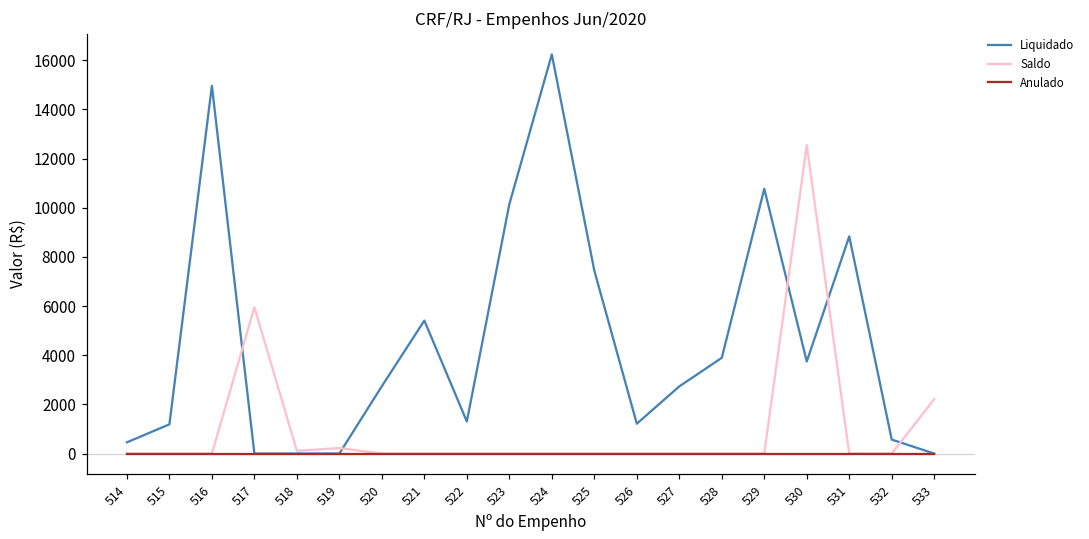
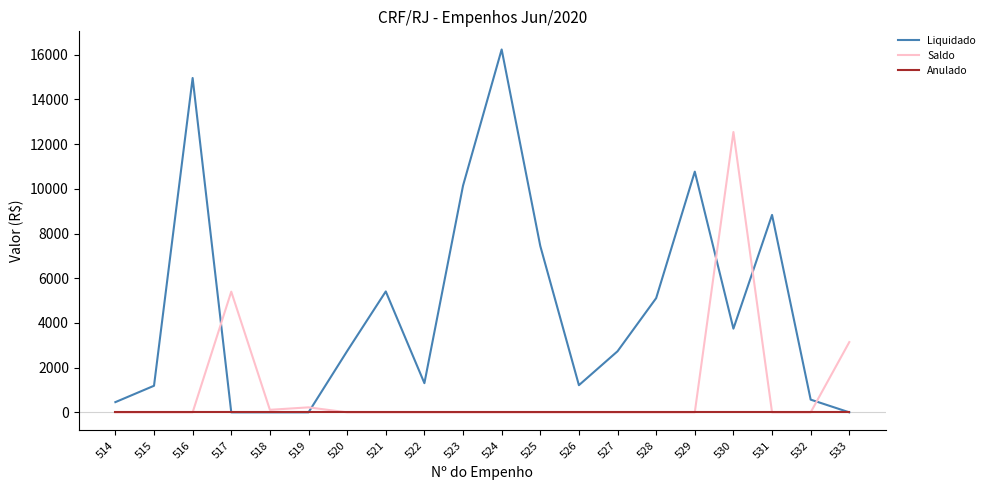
  {
    "Liquidado": {
      "514": 500,
      "515": 1200,
      "516": 15000,
      "520": 2700,
      "521": 5400,
      "522": 1300,
      "523": 10100,
      "524": 16200,
      "525": 7400,
      "526": 1200,
      "527": 2700,
-     "528": 3900,
+     "528": 5100,
      "529": 10800,
      "530": 3700,
      "531": 8800,
      "532": 600
    },
    "Saldo": {
-     "517": 6000,
+     "517": 5400,
      "519": 200,
      "530": 12500,
-     "533": 2200
+     "533": 3100
    },
    "Anulado": {
      "530": 0
    }
  }
